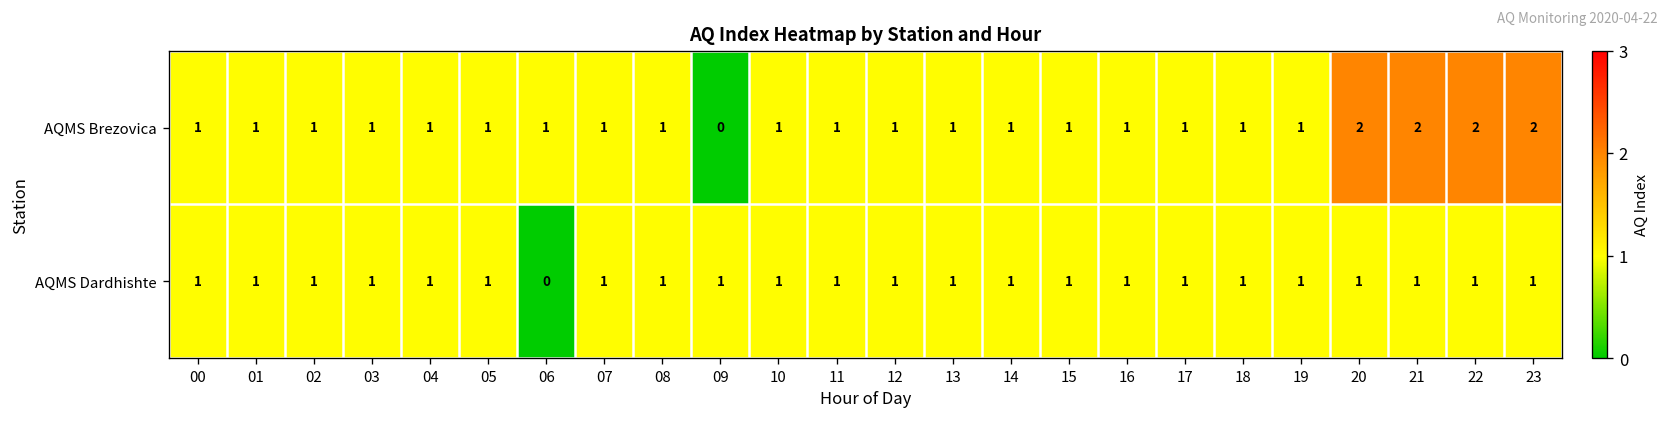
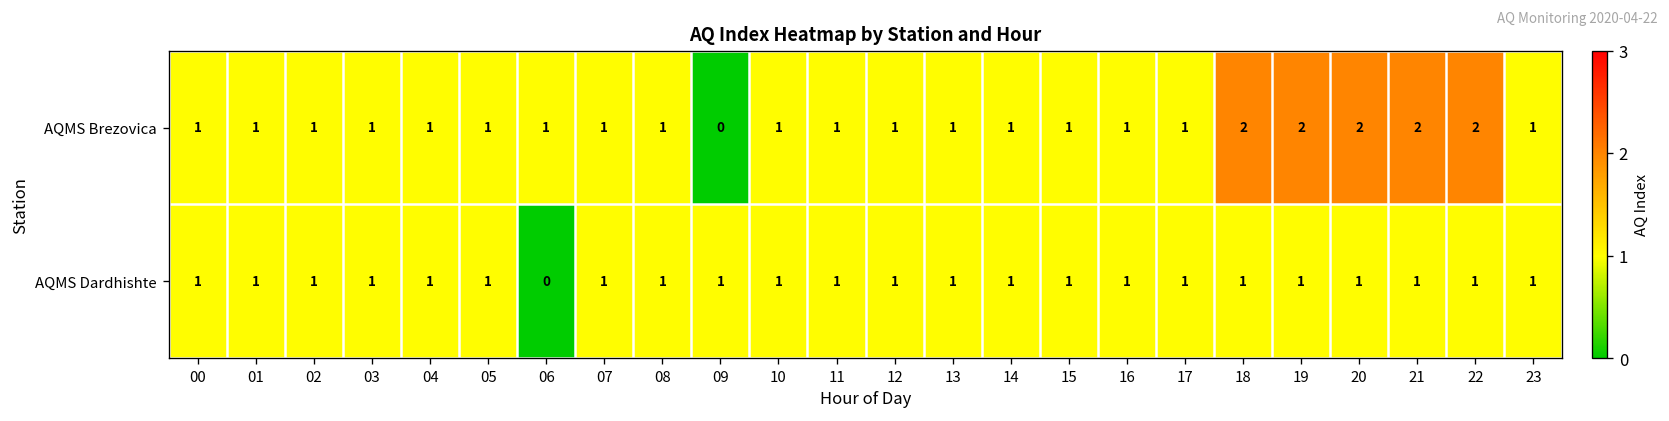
  {
    "AQMS Brezovica": {
      "00": 1,
      "01": 1,
      "02": 1,
      "03": 1,
      "04": 1,
      "05": 1,
      "06": 1,
      "07": 1,
      "08": 1,
      "09": 0,
      "10": 1,
      "11": 1,
      "12": 1,
      "13": 1,
      "14": 1,
      "15": 1,
      "16": 1,
      "17": 1,
-     "18": 1,
-     "19": 1,
+     "18": 2,
+     "19": 2,
      "20": 2,
      "21": 2,
      "22": 2,
-     "23": 2
+     "23": 1
    },
    "AQMS Dardhishte": {
      "00": 1,
      "01": 1,
      "02": 1,
      "03": 1,
      "04": 1,
      "05": 1,
      "06": 0,
      "07": 1,
      "08": 1,
      "09": 1,
      "10": 1,
      "11": 1,
      "12": 1,
      "13": 1,
      "14": 1,
      "15": 1,
      "16": 1,
      "17": 1,
      "18": 1,
      "19": 1,
      "20": 1,
      "21": 1,
      "22": 1,
      "23": 1
    }
  }
